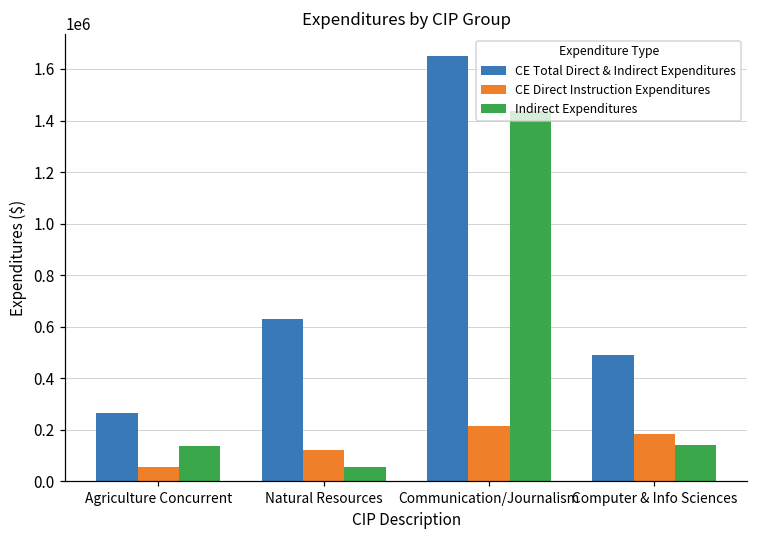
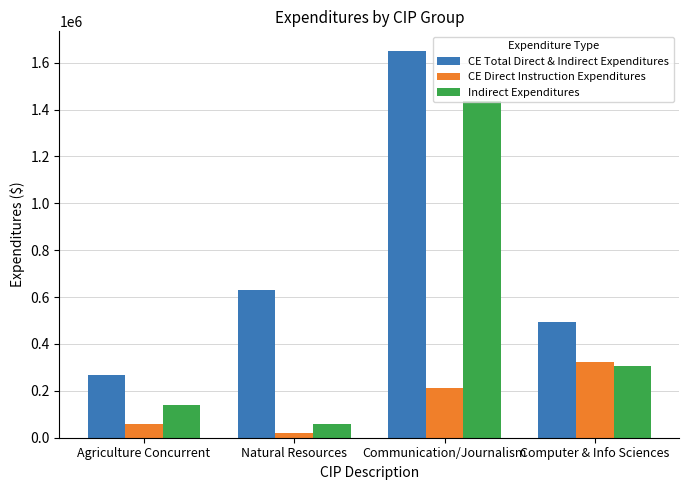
  {
    "CE Total Direct & Indirect Expenditures": {
      "Agriculture Concurrent": 270000,
      "Natural Resources": 630000,
      "Communication/Journalism": 1650000,
      "Computer & Info Sciences": 490000
    },
    "CE Direct Instruction Expenditures": {
      "Agriculture Concurrent": 60000,
-     "Natural Resources": 120000,
+     "Natural Resources": 20000,
      "Communication/Journalism": 210000,
-     "Computer & Info Sciences": 190000
+     "Computer & Info Sciences": 330000
    },
    "Indirect Expenditures": {
      "Agriculture Concurrent": 140000,
      "Natural Resources": 60000,
-     "Computer & Info Sciences": 140000
+     "Computer & Info Sciences": 310000
    }
  }
